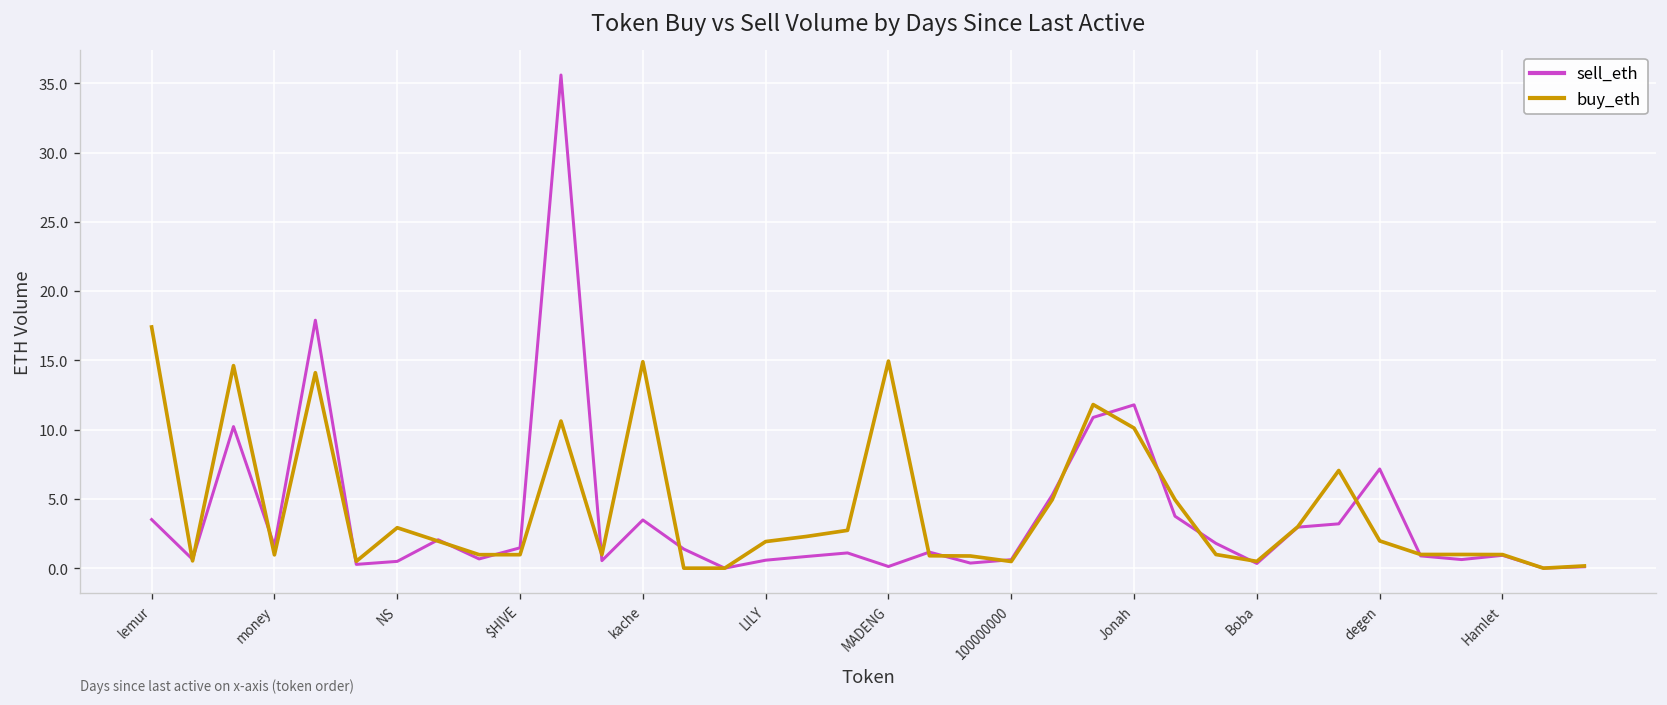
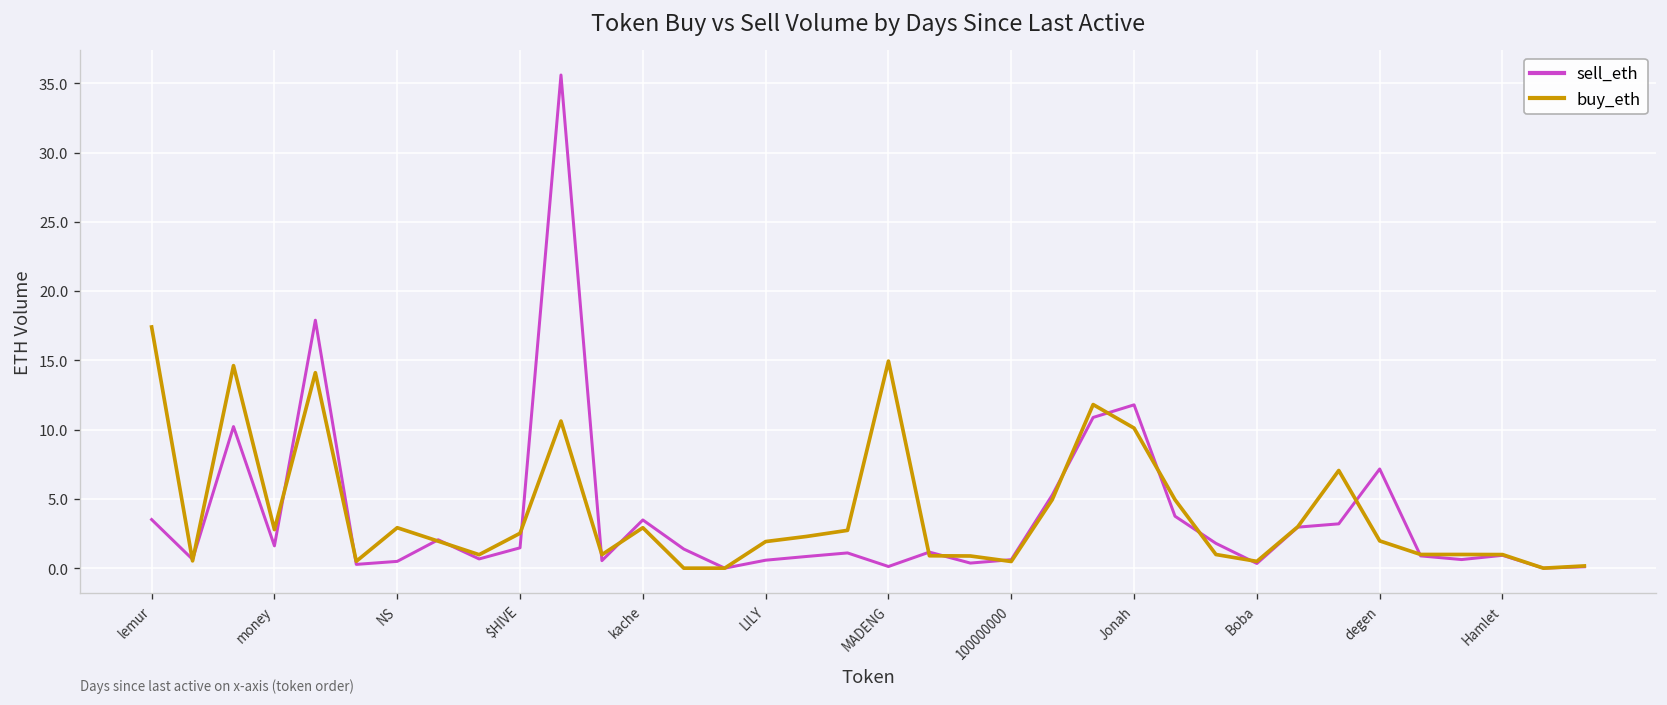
  {
    "sell_eth": {
      "lemur": 3.5,
      "money": 1.6,
      "NS": 0.5,
      "$HIVE": 1.5,
      "kache": 3.5,
      "LILY": 0.6,
      "MADENG": 0.1,
      "Jonah": 11.8,
      "degen": 7.2
    },
    "buy_eth": {
      "lemur": 17.4,
-     "money": 1.0,
+     "money": 2.8,
      "NS": 2.9,
-     "$HIVE": 1.0,
-     "kache": 14.9,
+     "$HIVE": 2.5,
+     "kache": 2.9,
      "LILY": 1.9,
      "MADENG": 14.9,
      "Jonah": 10.1,
      "degen": 2.0
    }
  }
